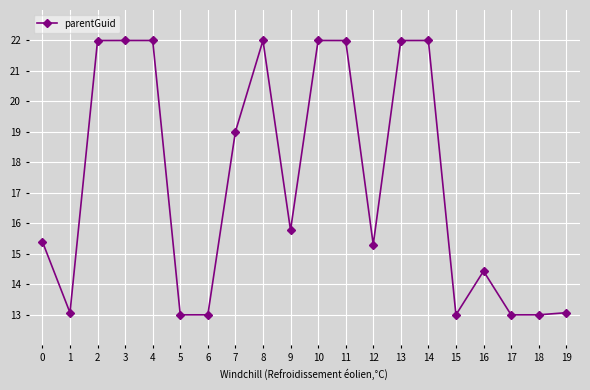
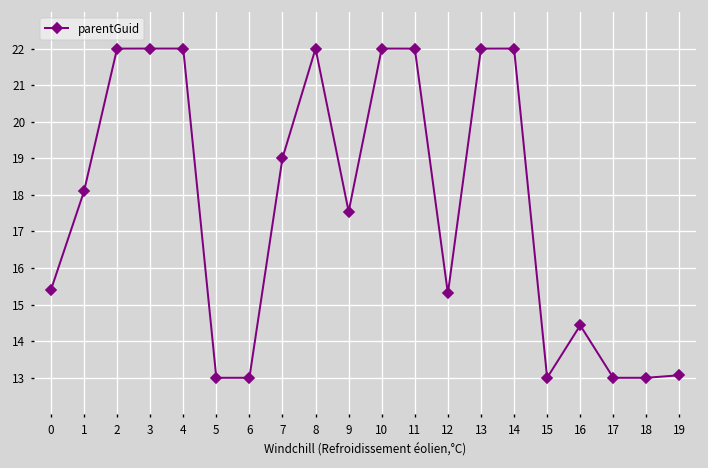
  {
    "0": 15.4,
-   "1": 13.1,
+   "1": 18.1,
    "2": 22.0,
    "3": 22.0,
    "4": 22.0,
    "5": 13.0,
    "6": 13.0,
    "7": 19.0,
    "8": 22.0,
-   "9": 15.8,
+   "9": 17.5,
    "10": 22.0,
    "11": 22.0,
    "12": 15.3,
    "13": 22.0,
    "14": 22.0,
    "15": 13.0,
    "16": 14.4,
    "17": 13.0,
    "18": 13.0,
    "19": 13.1
  }
